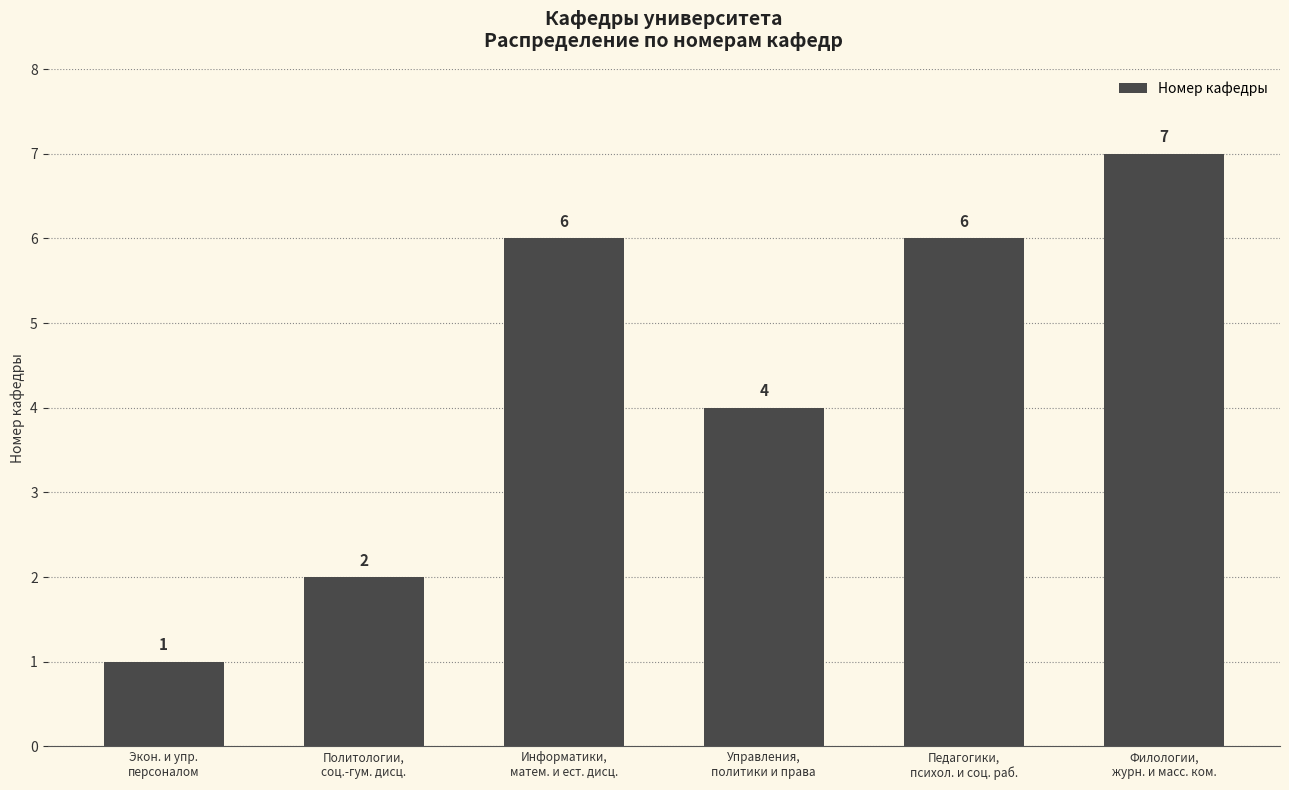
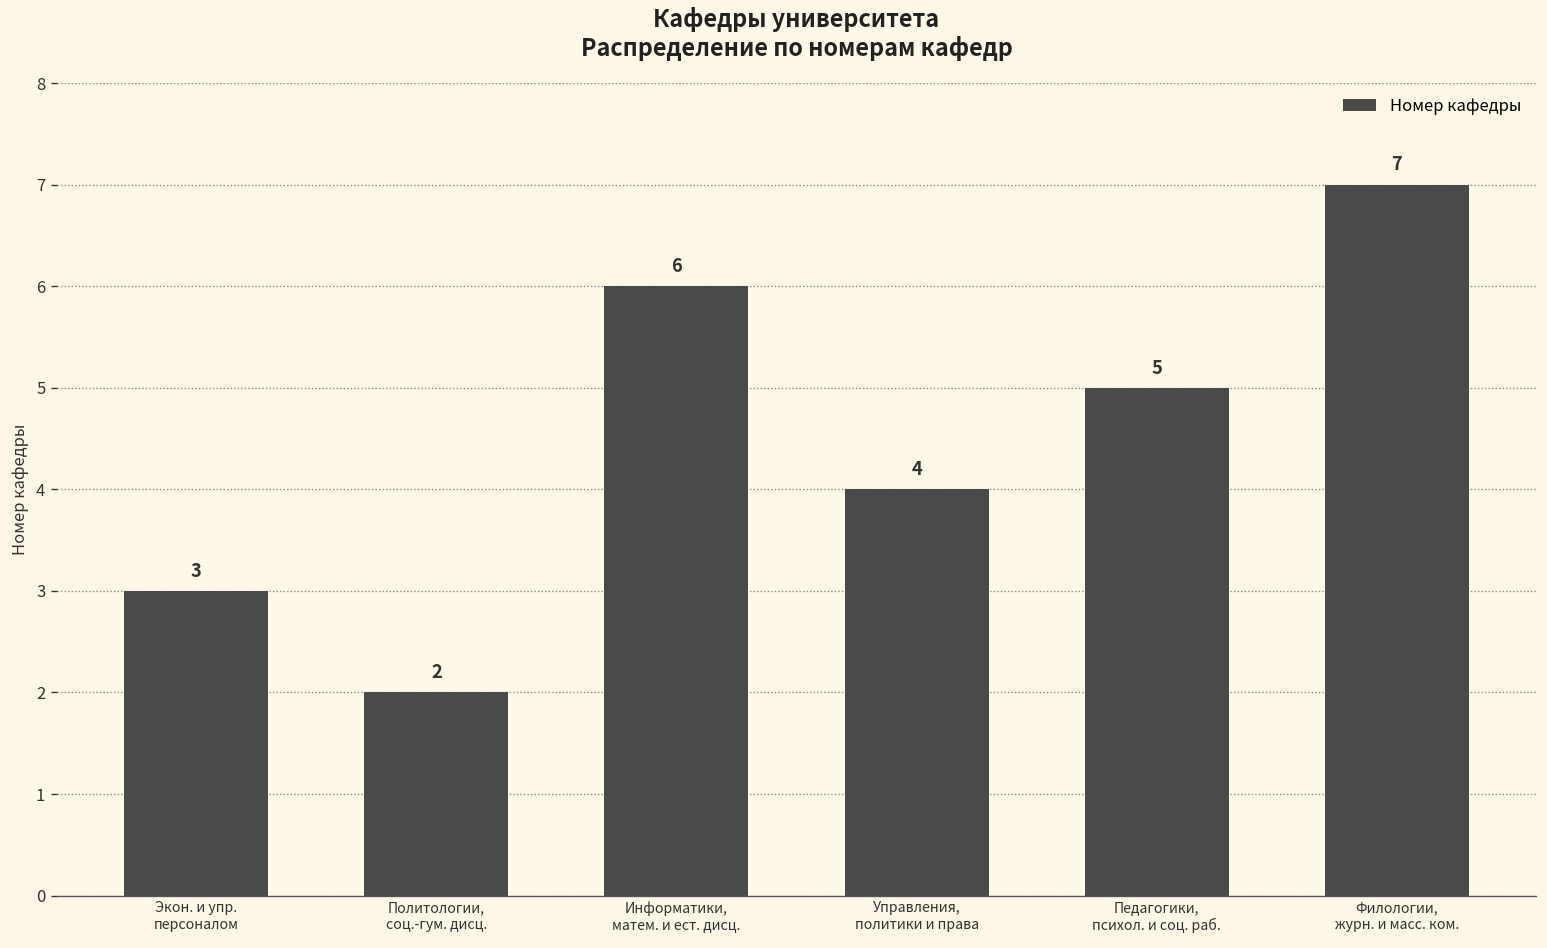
  {
-   "Экон. и упр. персоналом": 1,
+   "Экон. и упр. персоналом": 3,
    "Политологии, соц.-гум. дисц.": 2,
    "Информатики, матем. и ест. дисц.": 6,
    "Управления, политики и права": 4,
-   "Педагогики, психол. и соц. раб.": 6,
+   "Педагогики, психол. и соц. раб.": 5,
    "Филологии, журн. и масс. ком.": 7
  }
